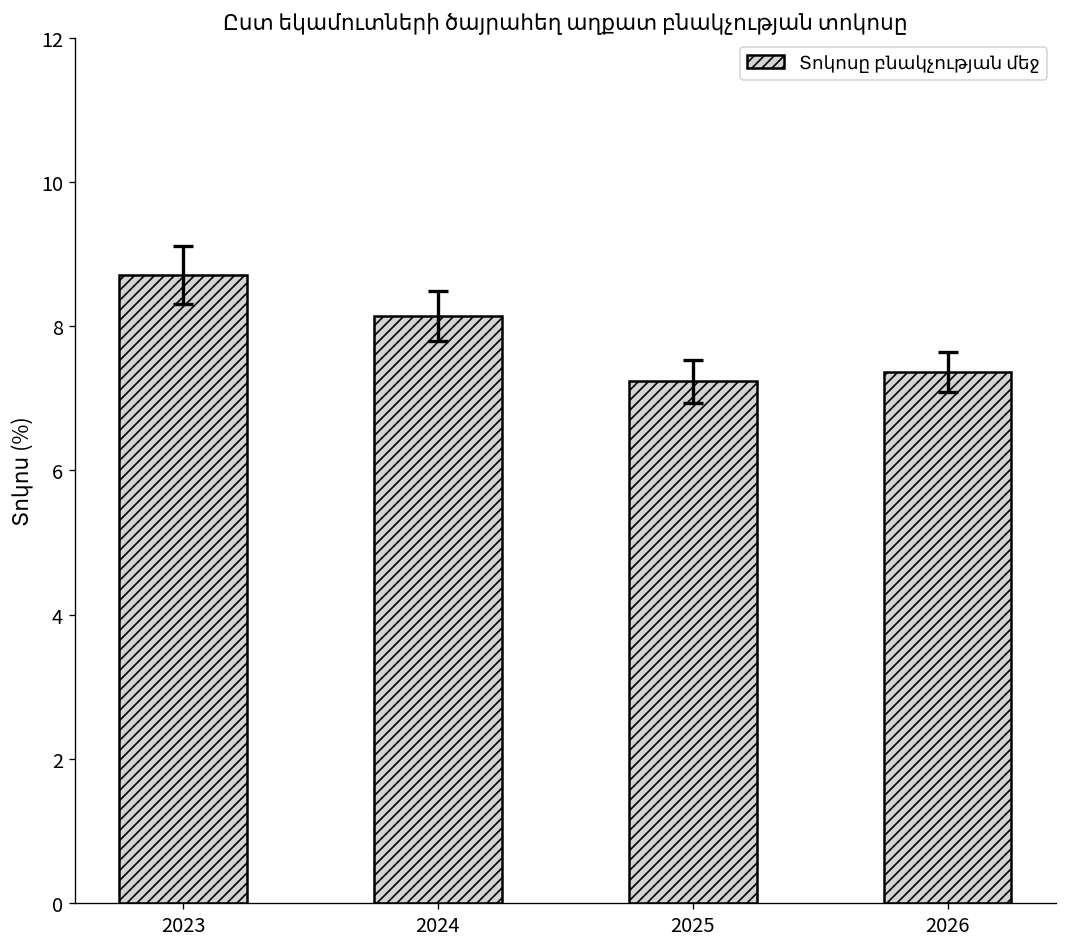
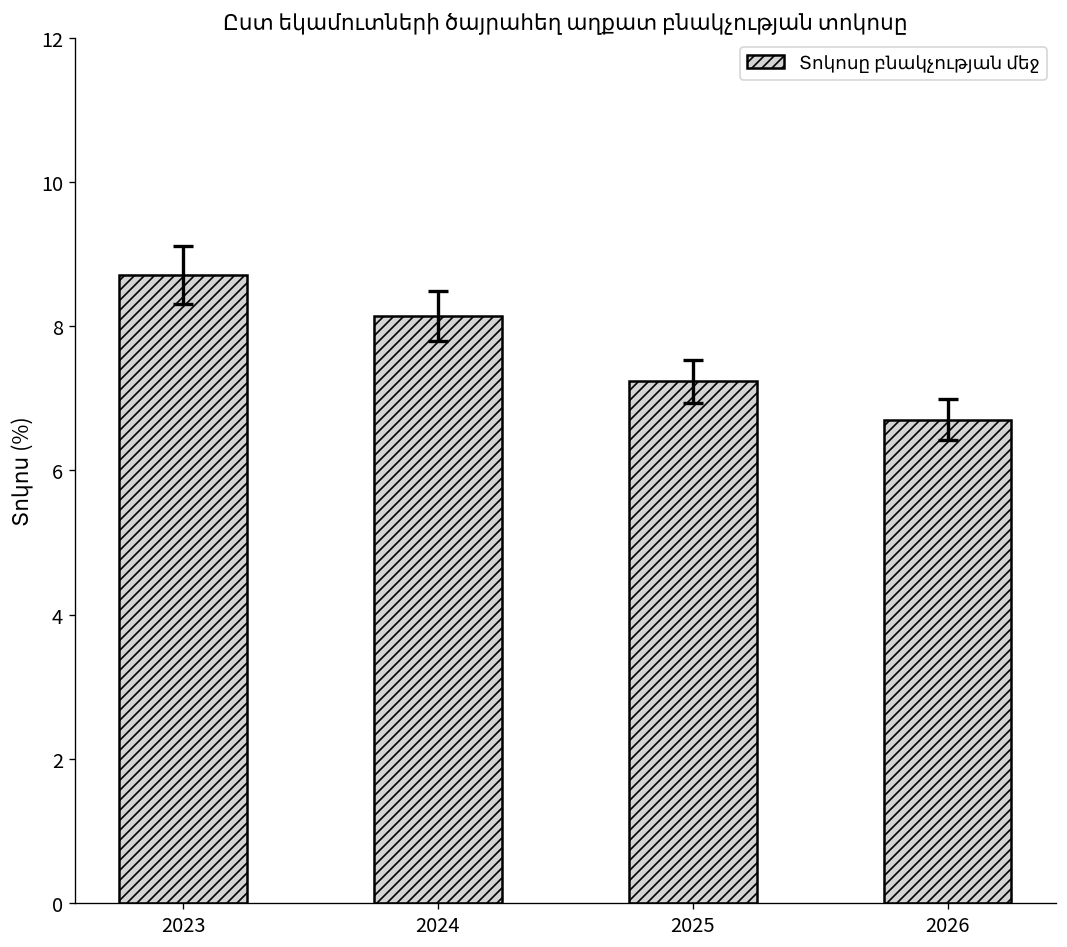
  {
    "Տոկոսը բնակչության մեջ": {
      "2023": 8.7,
      "2024": 8.1,
      "2025": 7.2,
-     "2026": 7.4
+     "2026": 6.7
    }
  }
